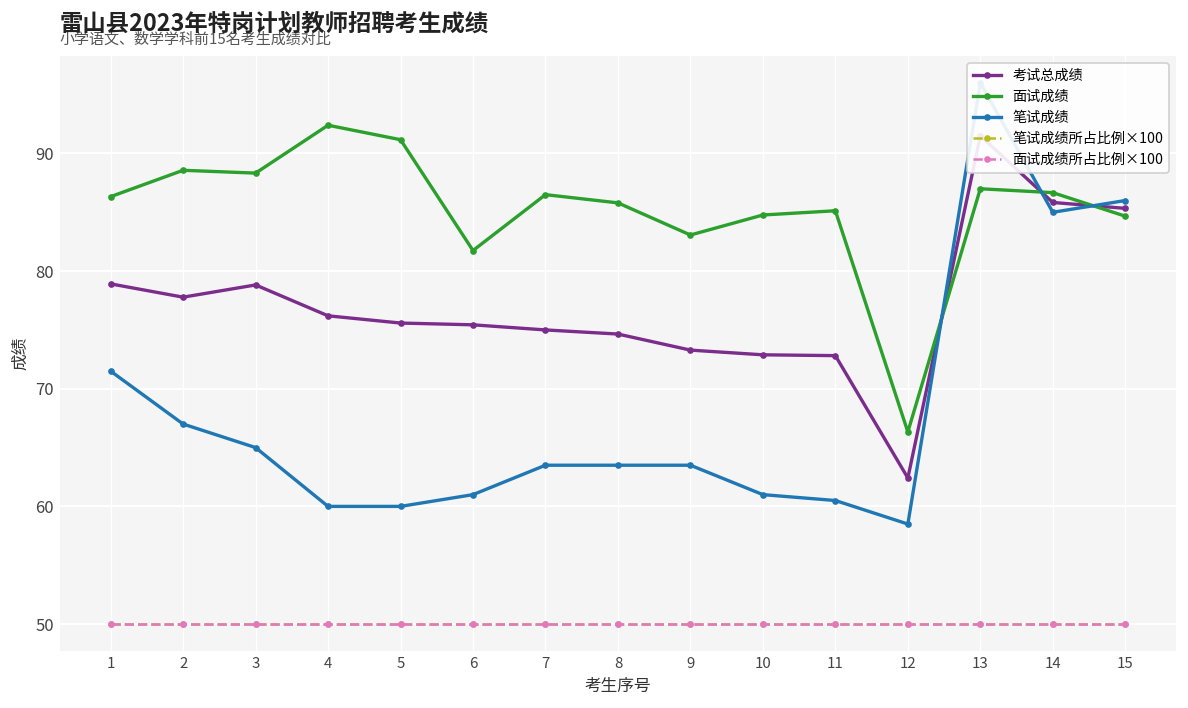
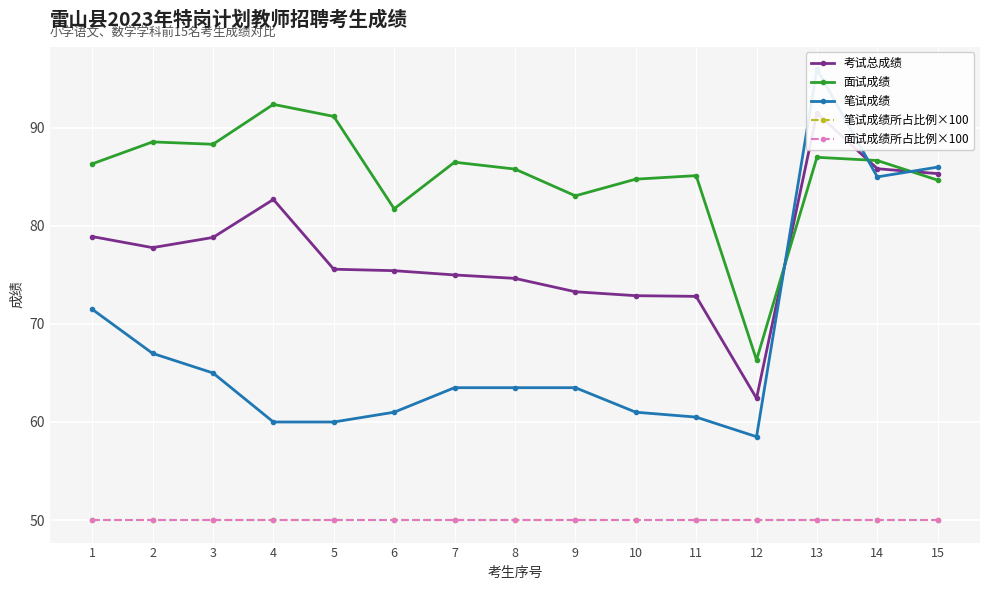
  {
    "考试总成绩": {
      "1": 79,
      "2": 78,
      "3": 79,
-     "4": 76,
+     "4": 83,
      "5": 76,
      "6": 75,
      "7": 75,
      "8": 75,
      "9": 73,
      "10": 73,
      "11": 73,
      "12": 62,
      "14": 86,
      "15": 85
    },
    "面试成绩": {
      "1": 86,
      "2": 89,
      "3": 88,
      "4": 92,
      "5": 91,
      "6": 82,
      "7": 87,
      "8": 86,
      "9": 83,
      "10": 85,
      "11": 85,
      "12": 66,
      "13": 87,
      "14": 87,
      "15": 85
    },
    "笔试成绩": {
      "1": 72,
      "2": 67,
      "3": 65,
      "4": 60,
      "5": 60,
      "6": 61,
      "7": 64,
      "8": 64,
      "9": 64,
      "10": 61,
      "11": 61,
      "12": 59,
      "14": 85,
      "15": 86
    },
    "面试成绩所占比例×100": {
      "1": 50,
      "2": 50,
      "3": 50,
      "4": 50,
      "5": 50,
      "6": 50,
      "7": 50,
      "8": 50,
      "9": 50,
      "10": 50,
      "11": 50,
      "12": 50,
      "13": 50,
      "14": 50,
      "15": 50
    }
  }
